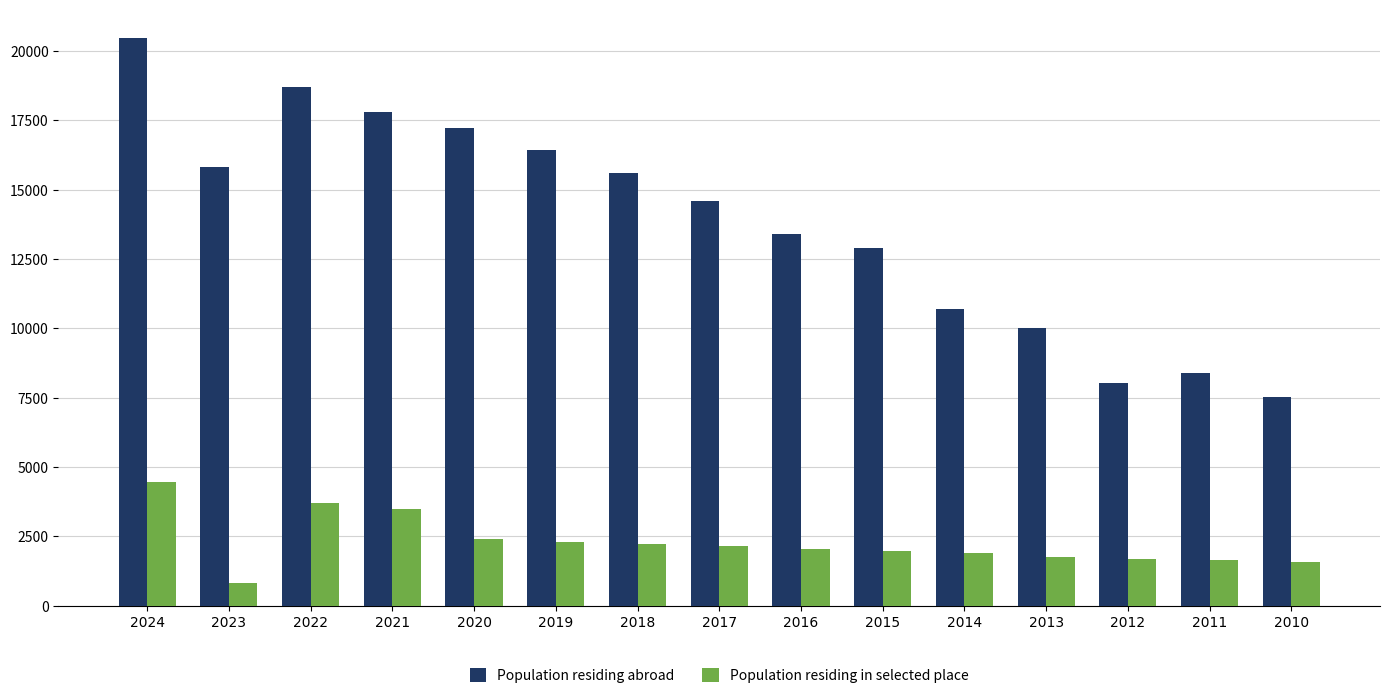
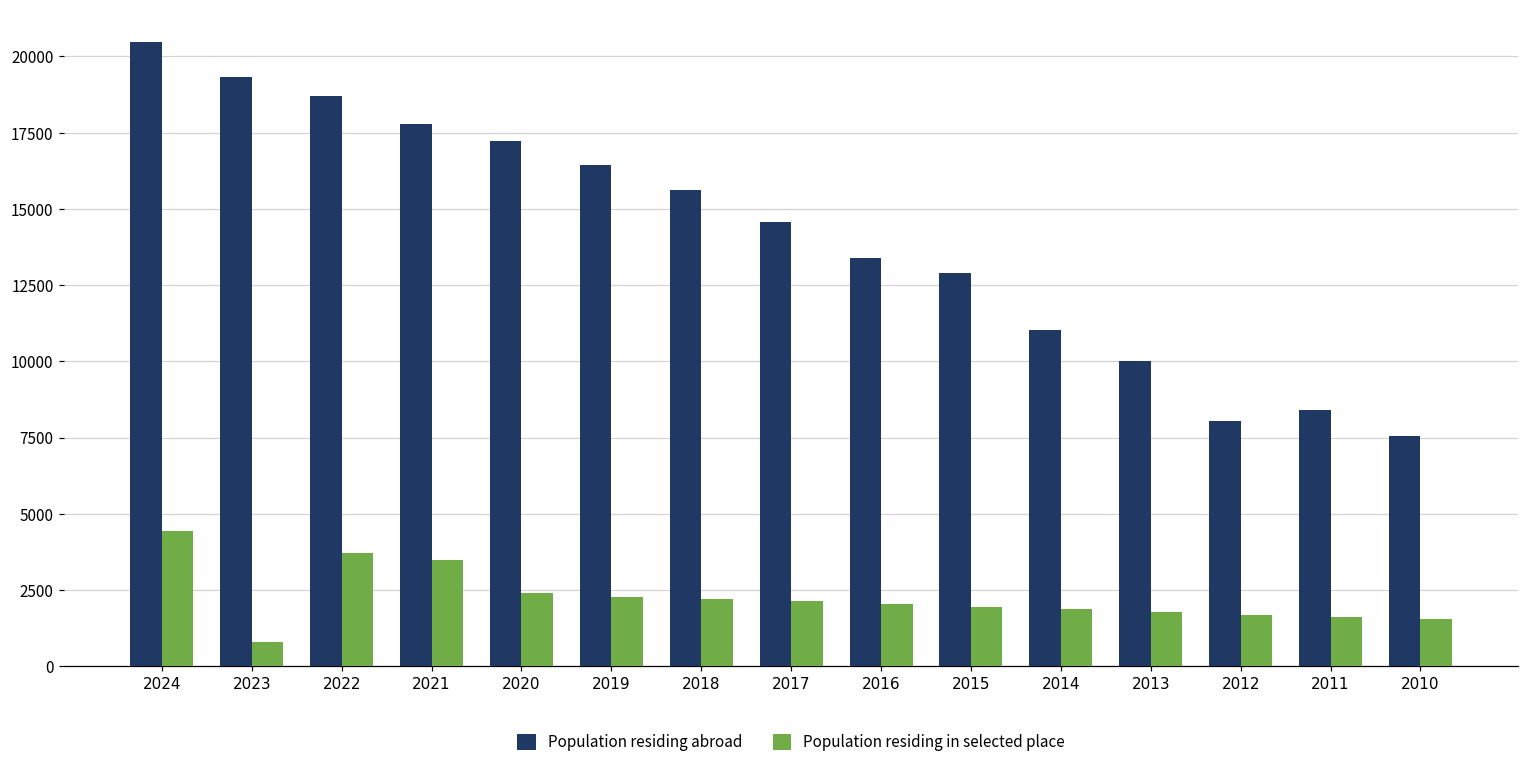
  {
    "Population residing abroad": {
      "2024": 20500,
-     "2023": 15800,
+     "2023": 19300,
      "2022": 18700,
      "2021": 17800,
      "2020": 17200,
      "2019": 16400,
      "2018": 15600,
      "2017": 14600,
      "2016": 13400,
      "2015": 12900,
-     "2014": 10700,
+     "2014": 11000,
      "2013": 10000,
      "2012": 8000,
      "2011": 8400,
      "2010": 7500
    },
    "Population residing in selected place": {
      "2024": 4400,
      "2023": 800,
      "2022": 3700,
      "2021": 3500,
      "2020": 2400,
      "2019": 2300,
      "2018": 2200,
      "2017": 2100,
      "2016": 2100,
      "2015": 2000,
      "2014": 1900,
      "2013": 1800,
      "2012": 1700,
      "2011": 1600,
      "2010": 1600
    }
  }
